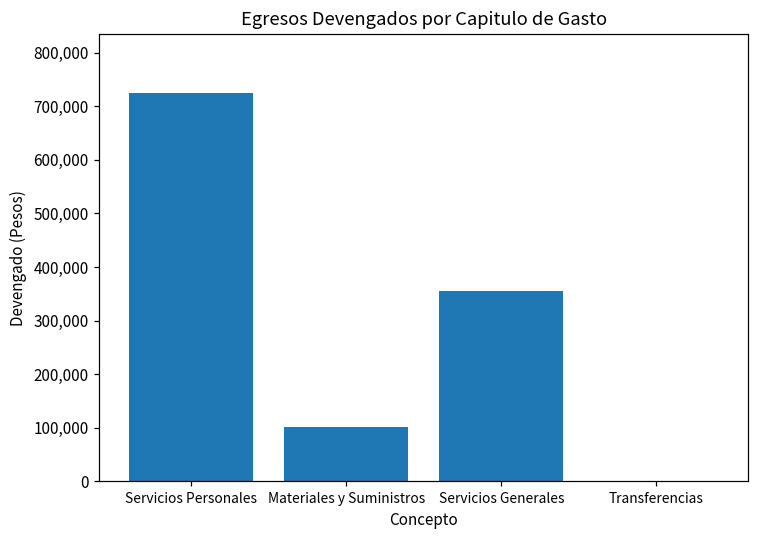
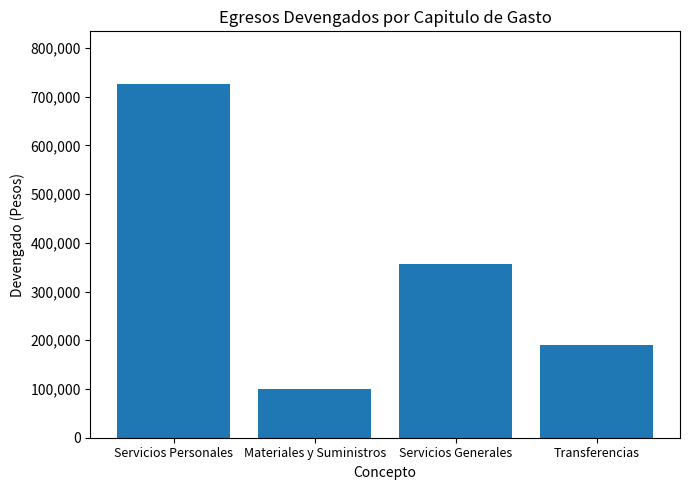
  {
    "Servicios Personales": "730,000",
    "Materiales y Suministros": "100,000",
    "Servicios Generales": "360,000",
-   "Transferencias": "0"
+   "Transferencias": "190,000"
  }
